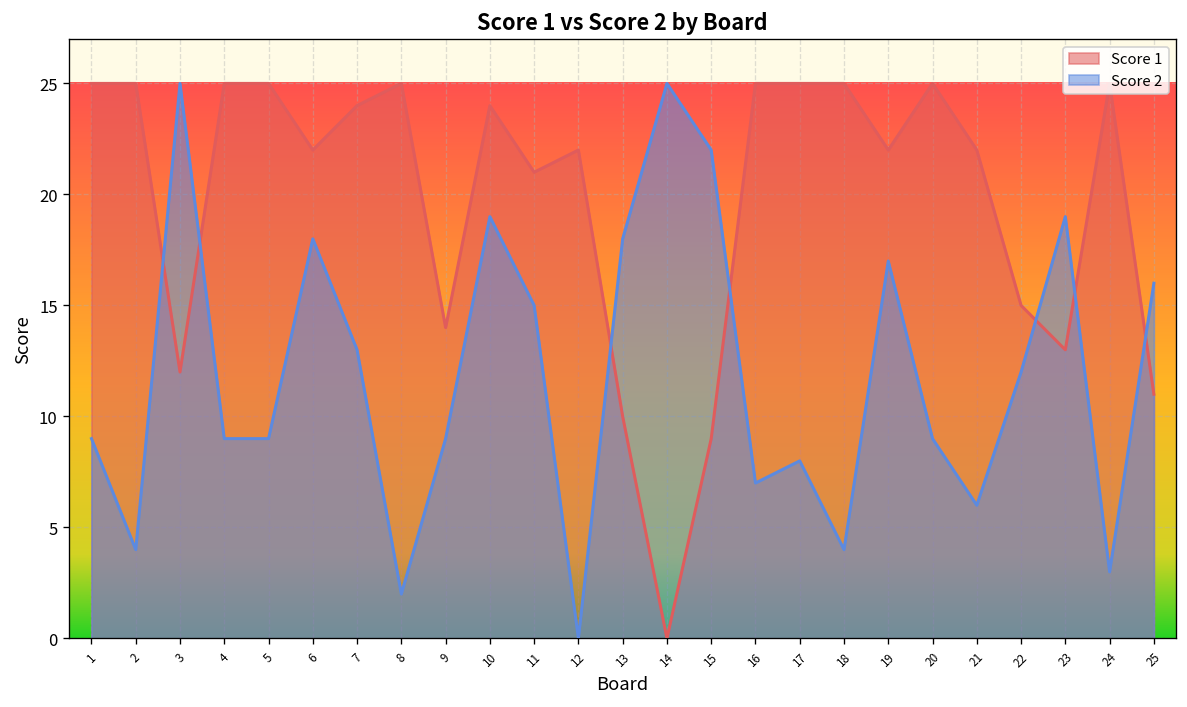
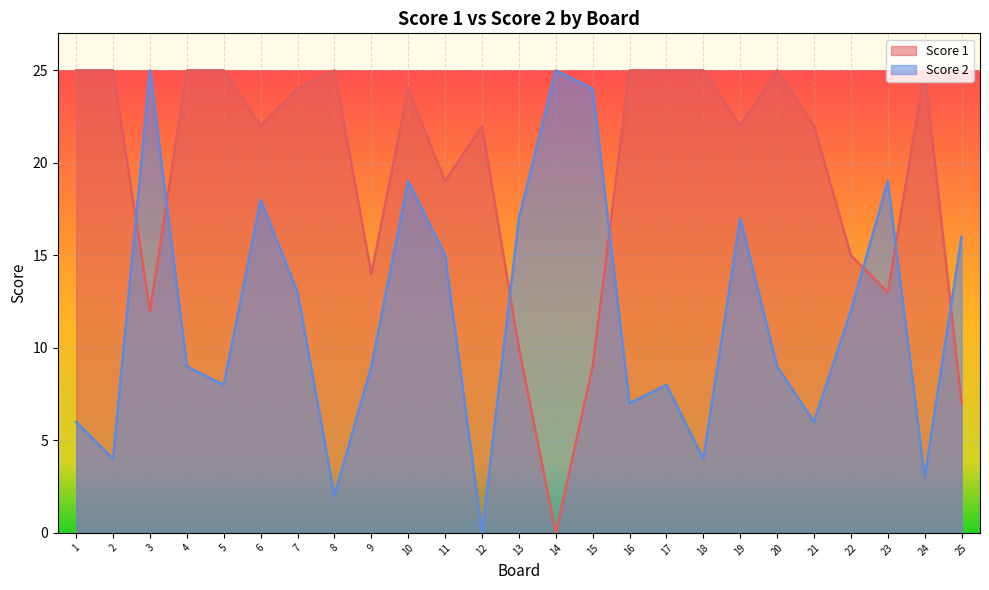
  {
    "Score 1": {
      "1": 25,
      "2": 25,
      "3": 12,
      "4": 25,
      "5": 25,
      "6": 22,
      "7": 24,
      "8": 25,
      "9": 14,
      "10": 24,
-     "11": 21,
+     "11": 19,
      "12": 22,
      "13": 10,
      "14": 0,
      "15": 9,
      "16": 25,
      "17": 25,
      "18": 25,
      "19": 22,
      "20": 25,
      "21": 22,
      "22": 15,
      "23": 13,
-     "25": 11
+     "25": 7
    },
    "Score 2": {
-     "1": 9,
+     "1": 6,
      "2": 4,
      "3": 25,
      "4": 9,
-     "5": 9,
+     "5": 8,
      "6": 18,
      "7": 13,
      "8": 2,
      "9": 9,
      "10": 19,
      "11": 15,
      "12": 0,
-     "13": 18,
+     "13": 17,
      "14": 25,
-     "15": 22,
+     "15": 24,
      "16": 7,
      "17": 8,
      "18": 4,
      "19": 17,
      "20": 9,
      "21": 6,
      "22": 12,
      "23": 19,
      "24": 3,
      "25": 16
    }
  }
